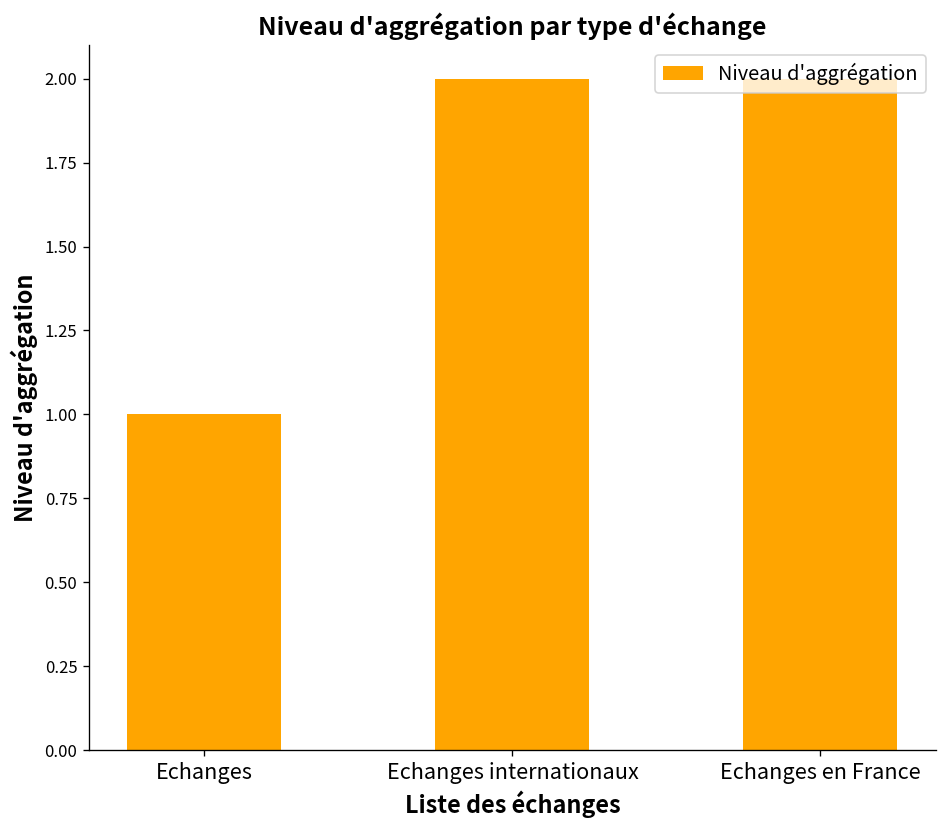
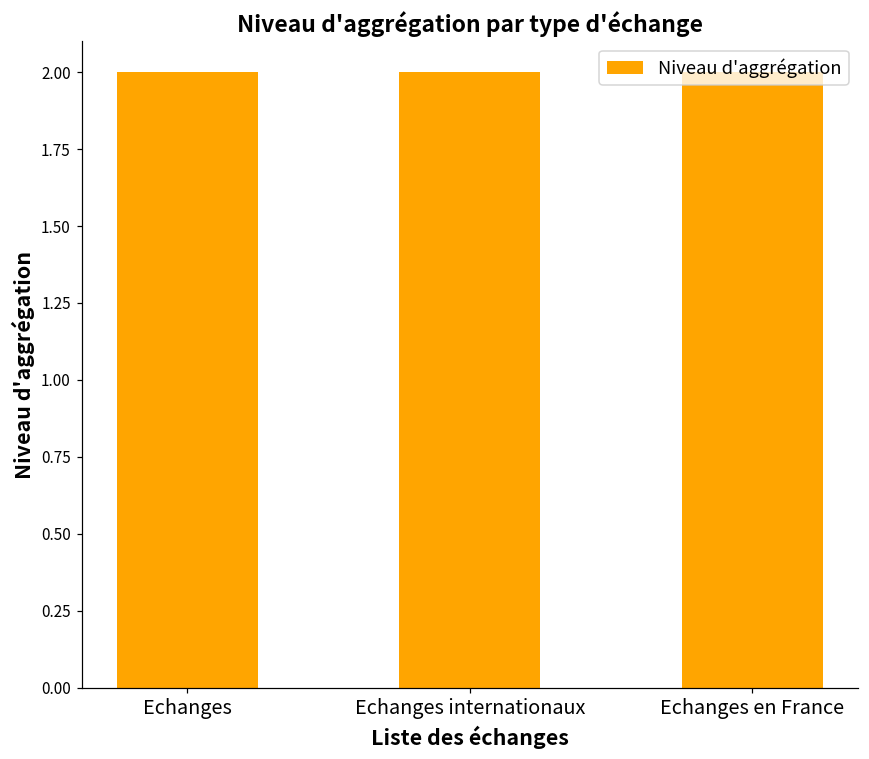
  {
-   "Echanges": 1,
+   "Echanges": 2,
    "Echanges internationaux": 2
  }
